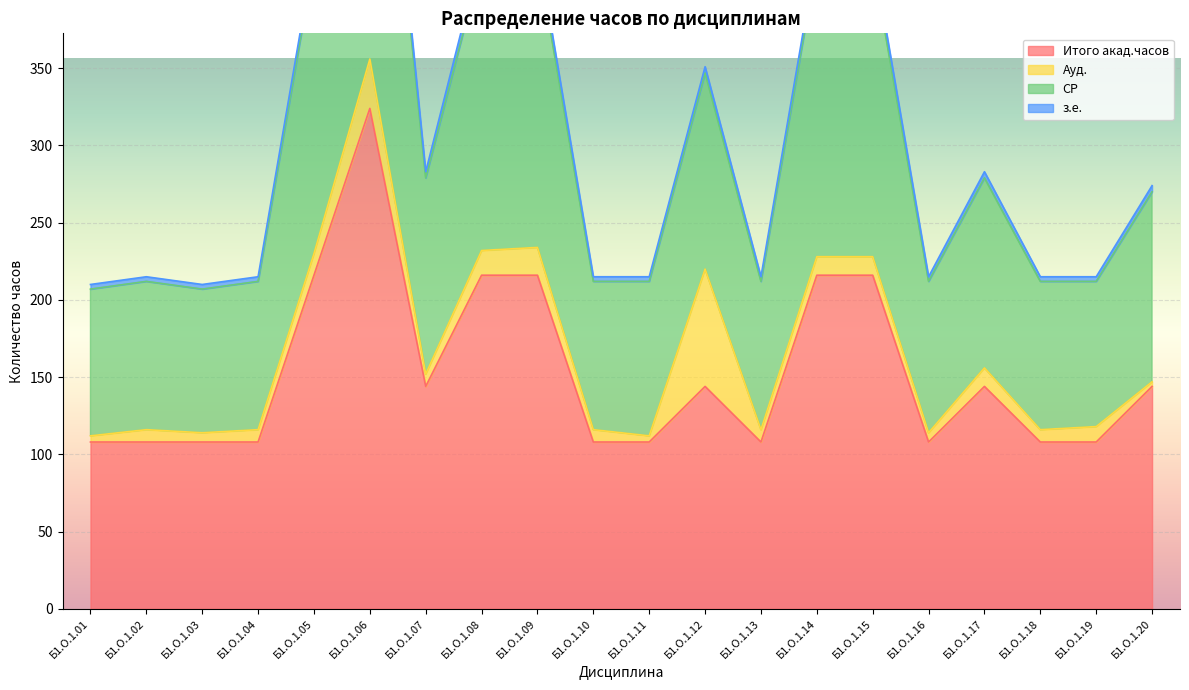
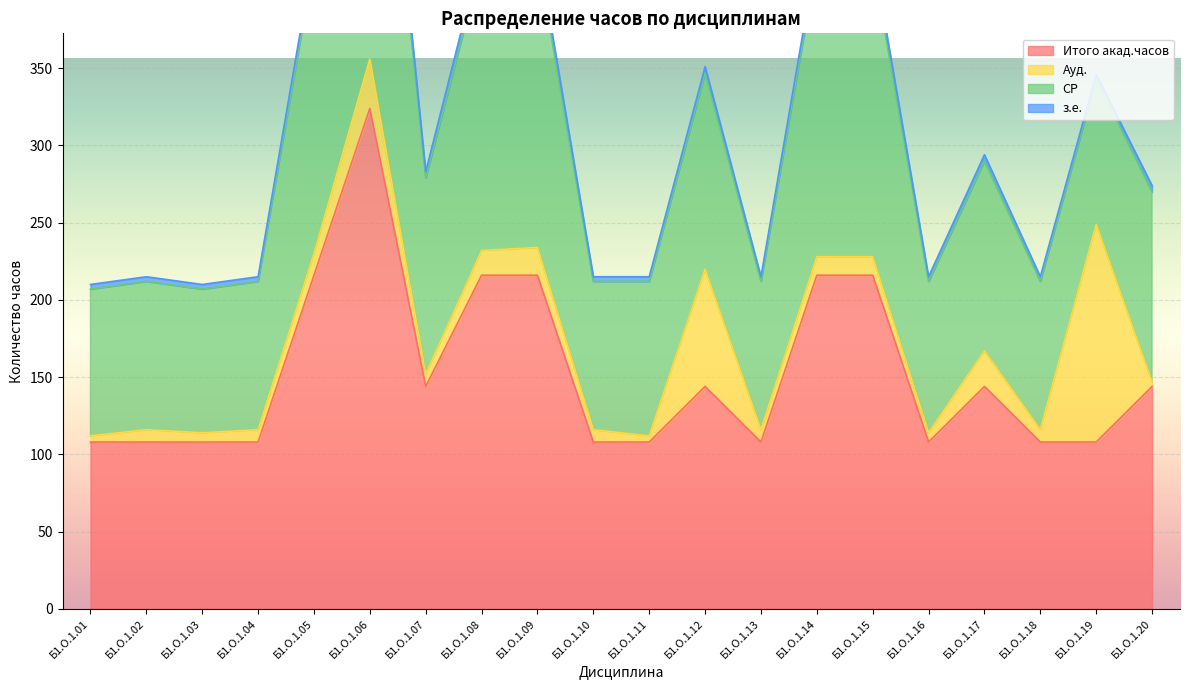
  {
    "Итого акад.часов": {
      "Б1.О.1.01": 108,
      "Б1.О.1.02": 108,
      "Б1.О.1.03": 108,
      "Б1.О.1.04": 108,
      "Б1.О.1.05": 216,
      "Б1.О.1.06": 324,
      "Б1.О.1.07": 144,
      "Б1.О.1.08": 216,
      "Б1.О.1.09": 216,
      "Б1.О.1.10": 108,
      "Б1.О.1.11": 108,
      "Б1.О.1.12": 144,
      "Б1.О.1.13": 108,
      "Б1.О.1.14": 216,
      "Б1.О.1.15": 216,
      "Б1.О.1.16": 108,
      "Б1.О.1.17": 144,
      "Б1.О.1.18": 108,
      "Б1.О.1.19": 108,
      "Б1.О.1.20": 144
    },
    "Ауд.": {
      "Б1.О.1.01": 4,
      "Б1.О.1.02": 8,
      "Б1.О.1.03": 6,
      "Б1.О.1.04": 8,
      "Б1.О.1.05": 14,
      "Б1.О.1.06": 32,
      "Б1.О.1.07": 8,
      "Б1.О.1.08": 16,
      "Б1.О.1.09": 18,
      "Б1.О.1.10": 8,
      "Б1.О.1.11": 4,
      "Б1.О.1.12": 76,
      "Б1.О.1.13": 8,
      "Б1.О.1.14": 12,
      "Б1.О.1.15": 12,
      "Б1.О.1.16": 6,
-     "Б1.О.1.17": 12,
+     "Б1.О.1.17": 23,
      "Б1.О.1.18": 8,
-     "Б1.О.1.19": 10,
+     "Б1.О.1.19": 141,
      "Б1.О.1.20": 3
    },
    "СР": {
      "Б1.О.1.01": 95,
      "Б1.О.1.02": 96,
      "Б1.О.1.03": 93,
      "Б1.О.1.04": 96,
      "Б1.О.1.07": 127,
      "Б1.О.1.10": 96,
      "Б1.О.1.11": 100,
      "Б1.О.1.12": 127,
      "Б1.О.1.13": 96,
      "Б1.О.1.16": 98,
      "Б1.О.1.17": 123,
      "Б1.О.1.18": 96,
      "Б1.О.1.20": 123
    },
    "з.е.": {
      "Б1.О.1.01": 3,
      "Б1.О.1.02": 3,
      "Б1.О.1.03": 3,
      "Б1.О.1.04": 3,
      "Б1.О.1.07": 4,
      "Б1.О.1.10": 3,
      "Б1.О.1.11": 3,
      "Б1.О.1.12": 4,
      "Б1.О.1.13": 3,
      "Б1.О.1.16": 3,
      "Б1.О.1.17": 4,
      "Б1.О.1.18": 3,
      "Б1.О.1.20": 4
    }
  }
